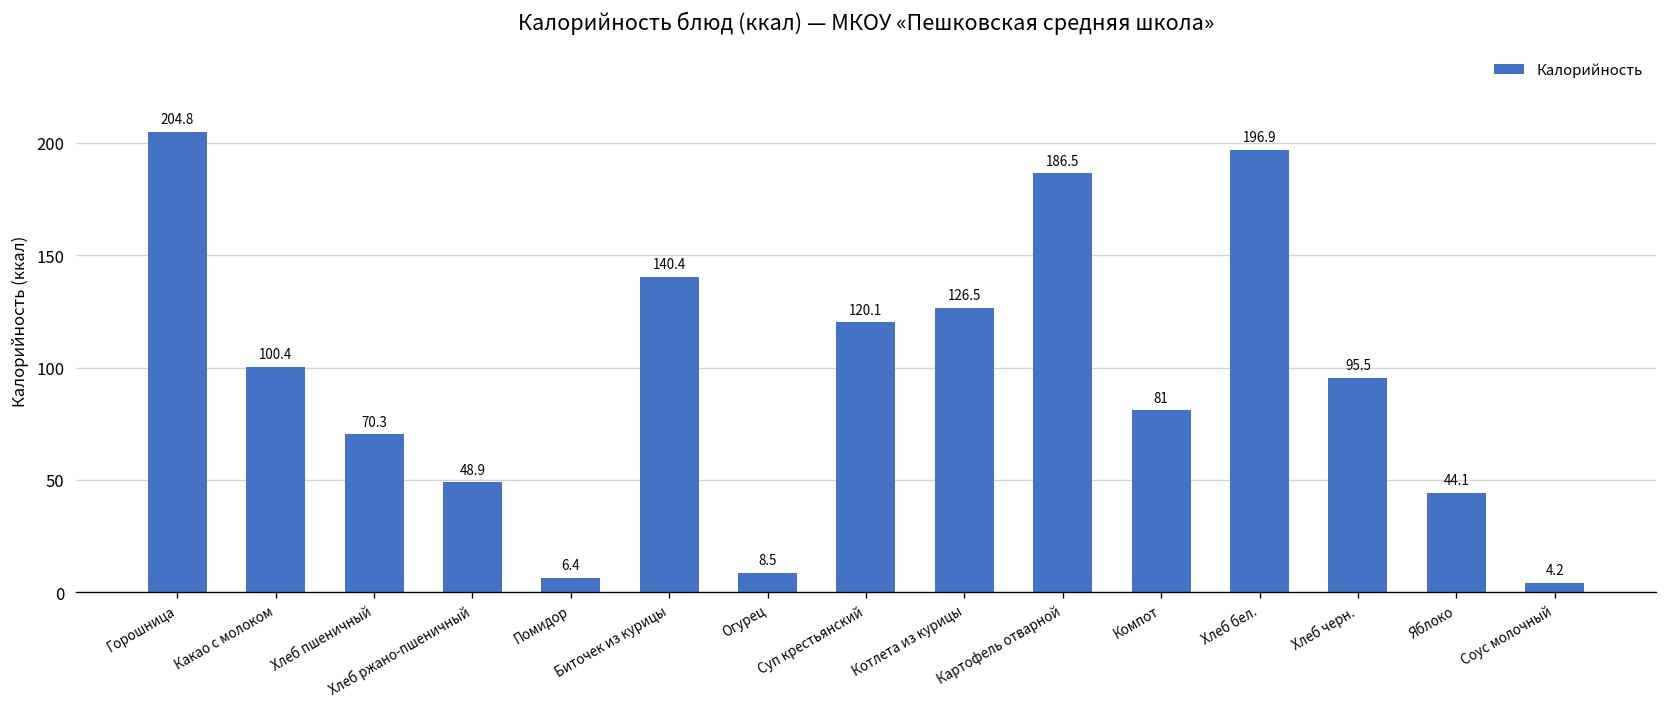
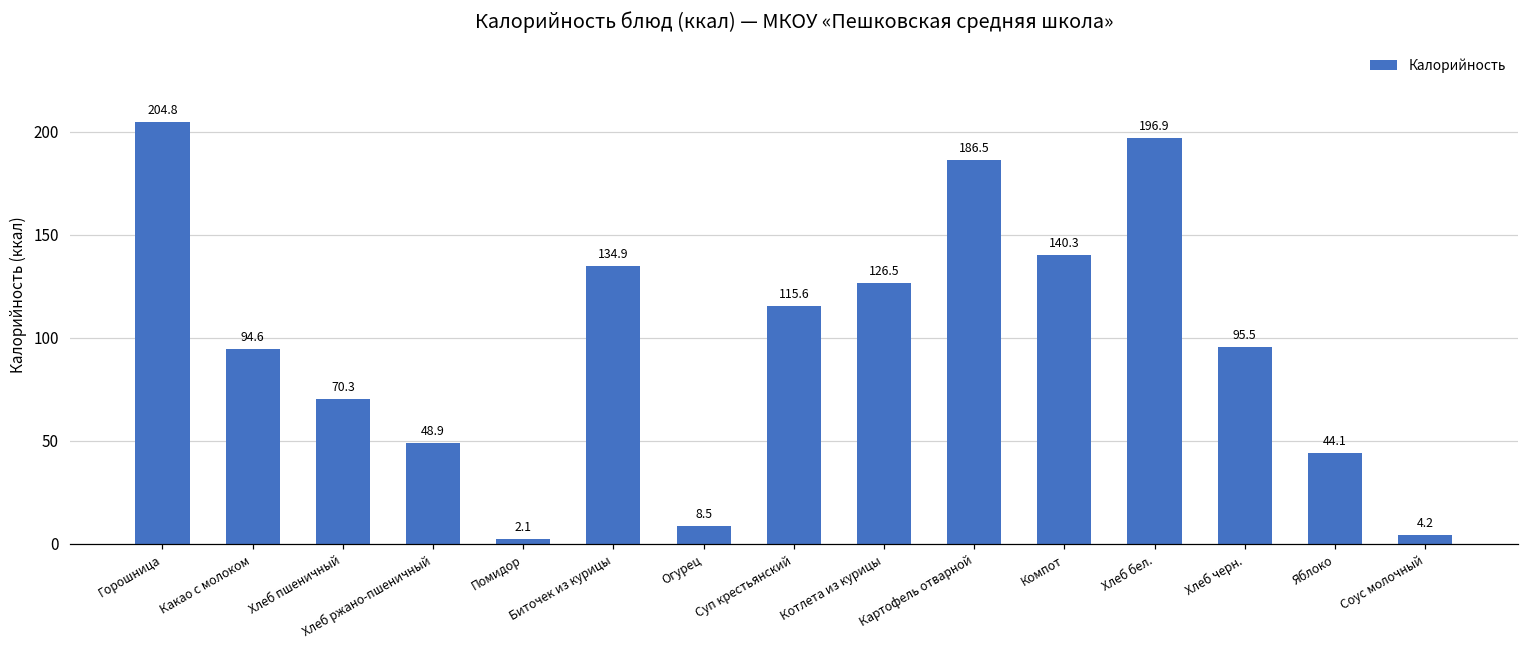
  {
    "Горошница": 204.8,
-   "Какао с молоком": 100.4,
+   "Какао с молоком": 94.6,
    "Хлеб пшеничный": 70.3,
    "Хлеб ржано-пшеничный": 48.9,
-   "Помидор": 6.4,
-   "Биточек из курицы": 140.4,
+   "Помидор": 2.1,
+   "Биточек из курицы": 134.9,
    "Огурец": 8.5,
-   "Суп крестьянский": 120.1,
+   "Суп крестьянский": 115.6,
    "Котлета из курицы": 126.5,
    "Картофель отварной": 186.5,
-   "Компот": 81,
+   "Компот": 140.3,
    "Хлеб бел.": 196.9,
    "Хлеб черн.": 95.5,
    "Яблоко": 44.1,
    "Соус молочный": 4.2
  }
